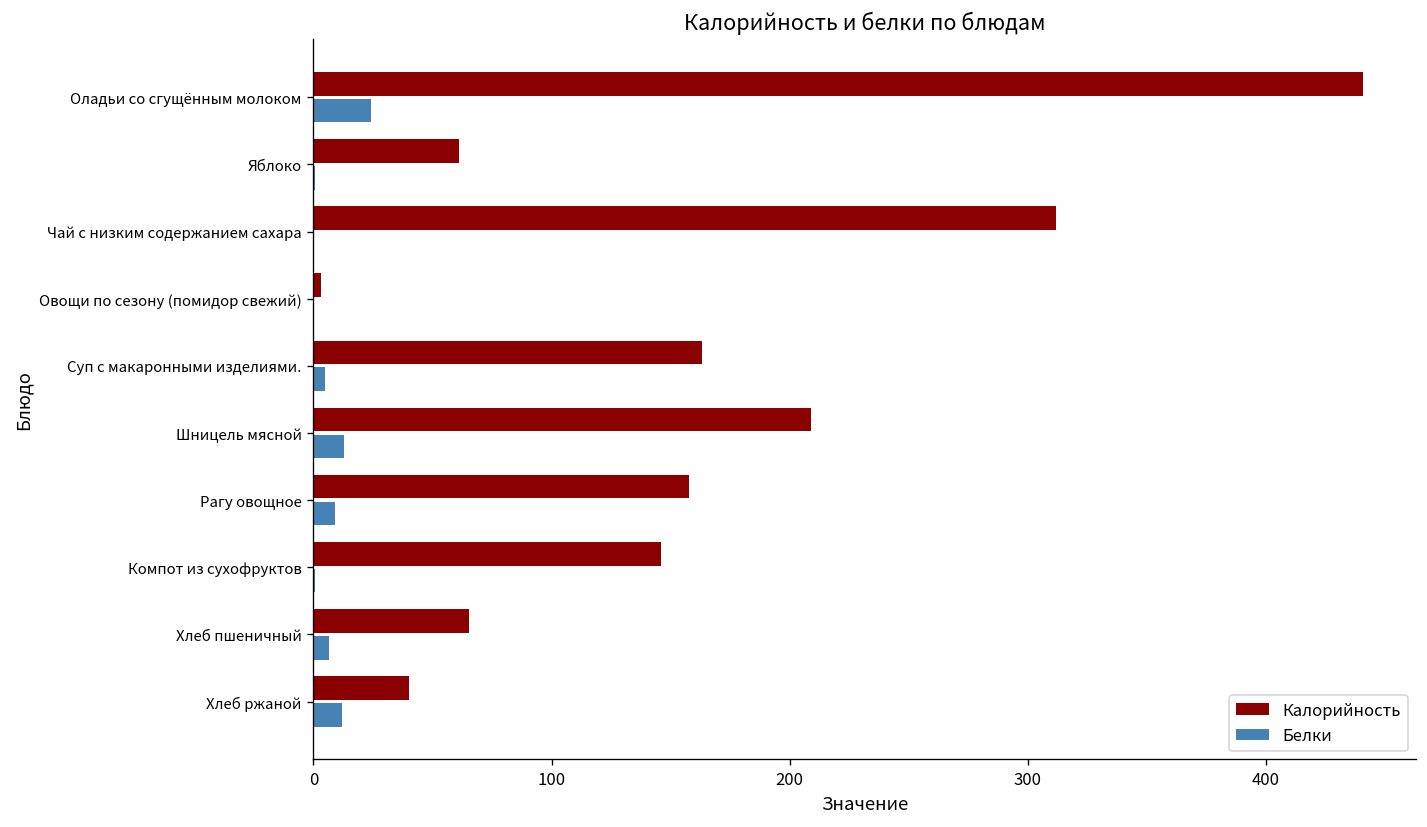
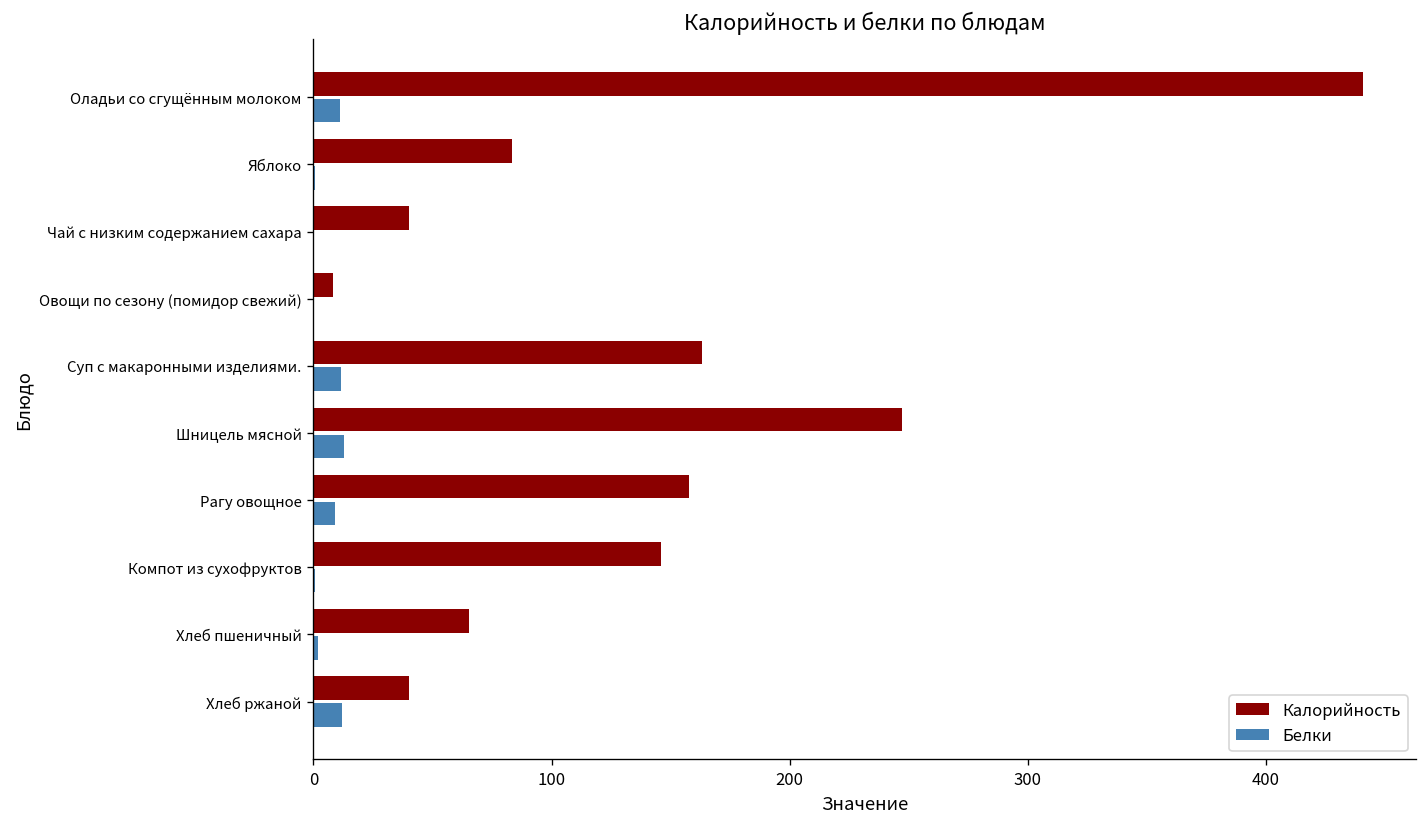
  {
    "Калорийность": {
      "Оладьи со сгущённым молоком": 441,
-     "Яблоко": 61,
-     "Чай с низким содержанием сахара": 312,
-     "Овощи по сезону (помидор свежий)": 3,
+     "Яблоко": 83,
+     "Чай с низким содержанием сахара": 40,
+     "Овощи по сезону (помидор свежий)": 8,
      "Суп с макаронными изделиями.": 163,
-     "Шницель мясной": 209,
+     "Шницель мясной": 247,
      "Рагу овощное": 158,
      "Компот из сухофруктов": 146,
      "Хлеб пшеничный": 66,
      "Хлеб ржаной": 40
    },
    "Белки": {
-     "Оладьи со сгущённым молоком": 24,
-     "Суп с макаронными изделиями.": 5,
+     "Оладьи со сгущённым молоком": 11,
+     "Суп с макаронными изделиями.": 12,
      "Шницель мясной": 13,
      "Рагу овощное": 9,
-     "Хлеб пшеничный": 7,
+     "Хлеб пшеничный": 2,
      "Хлеб ржаной": 12
    }
  }
